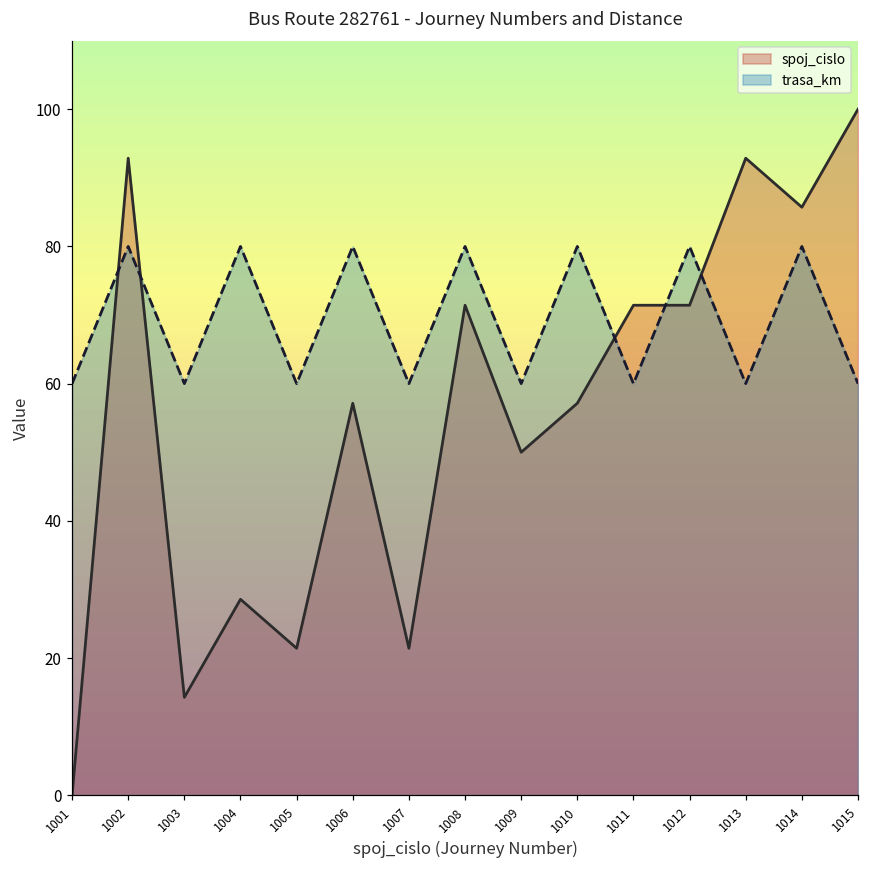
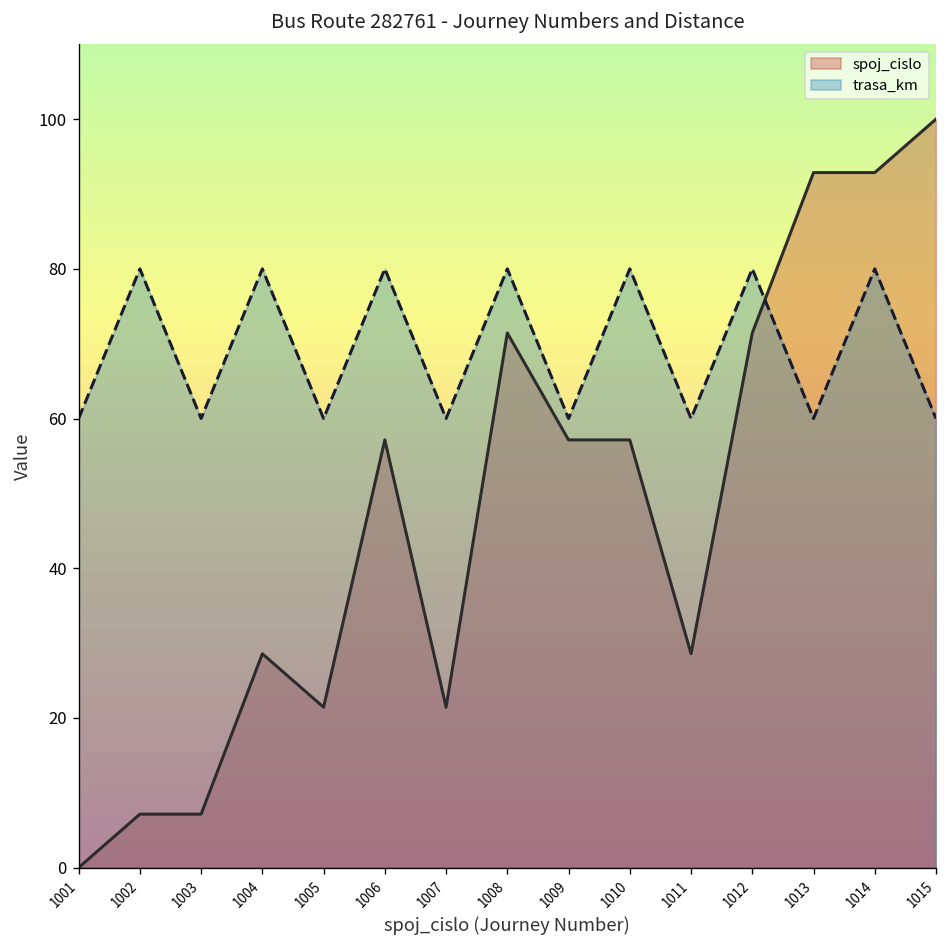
  {
    "spoj_cislo": {
      "1001": 0,
-     "1002": 93,
-     "1003": 14,
+     "1002": 7,
+     "1003": 7,
      "1004": 29,
      "1005": 21,
      "1006": 57,
      "1007": 21,
      "1008": 71,
-     "1009": 50,
+     "1009": 57,
      "1010": 57,
-     "1011": 71,
+     "1011": 29,
      "1012": 71,
      "1013": 93,
-     "1014": 86,
+     "1014": 93,
      "1015": 100
    },
    "trasa_km": {
      "1001": 60,
      "1002": 80,
      "1003": 60,
      "1004": 80,
      "1005": 60,
      "1006": 80,
      "1007": 60,
      "1008": 80,
      "1009": 60,
      "1010": 80,
      "1011": 60,
      "1012": 80,
      "1013": 60,
      "1014": 80,
      "1015": 60
    }
  }
